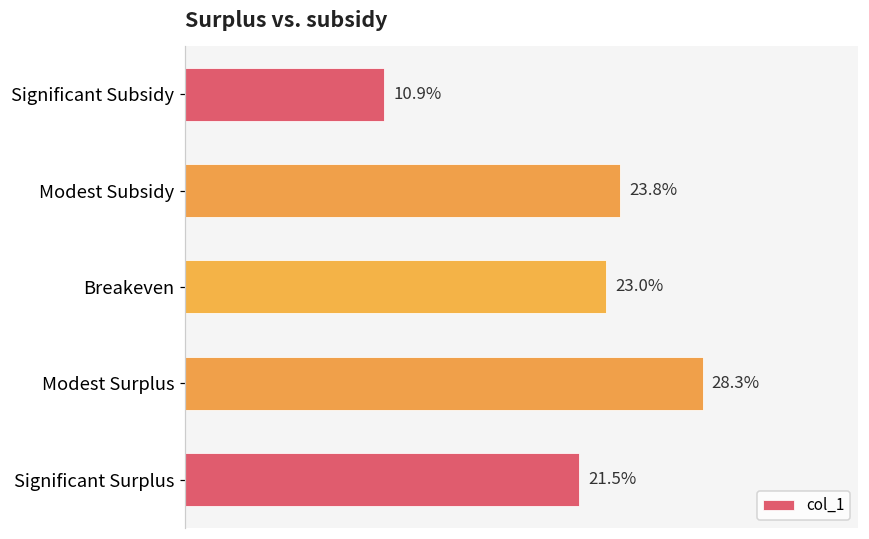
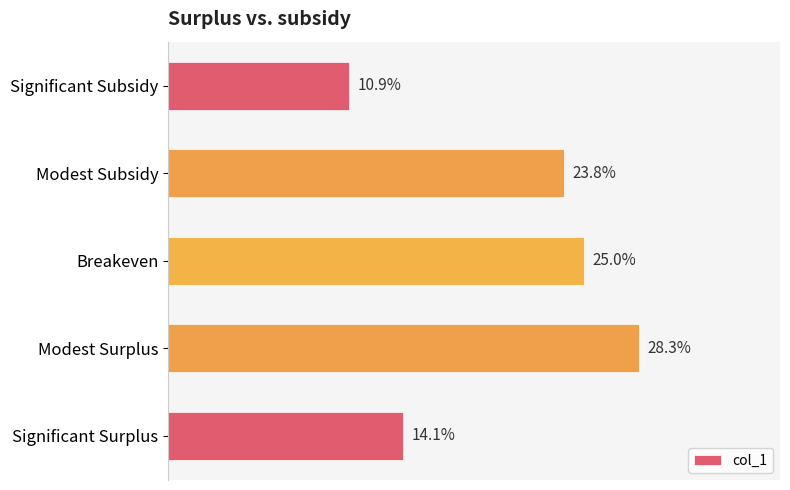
  {
    "Significant Subsidy": "10.9%",
    "Modest Subsidy": "23.8%",
-   "Breakeven": "23.0%",
+   "Breakeven": "25.0%",
    "Modest Surplus": "28.3%",
-   "Significant Surplus": "21.5%"
+   "Significant Surplus": "14.1%"
  }
